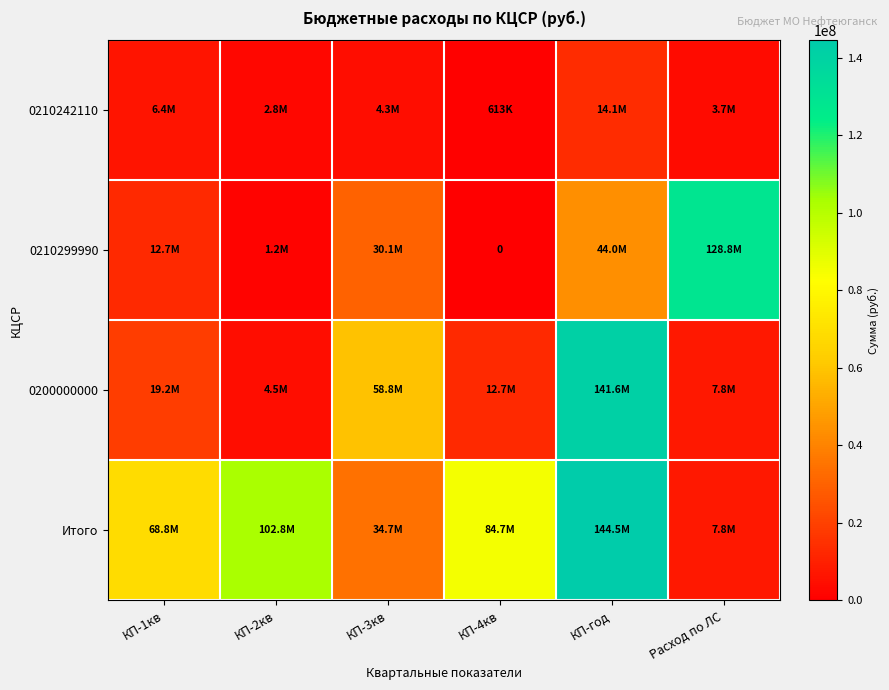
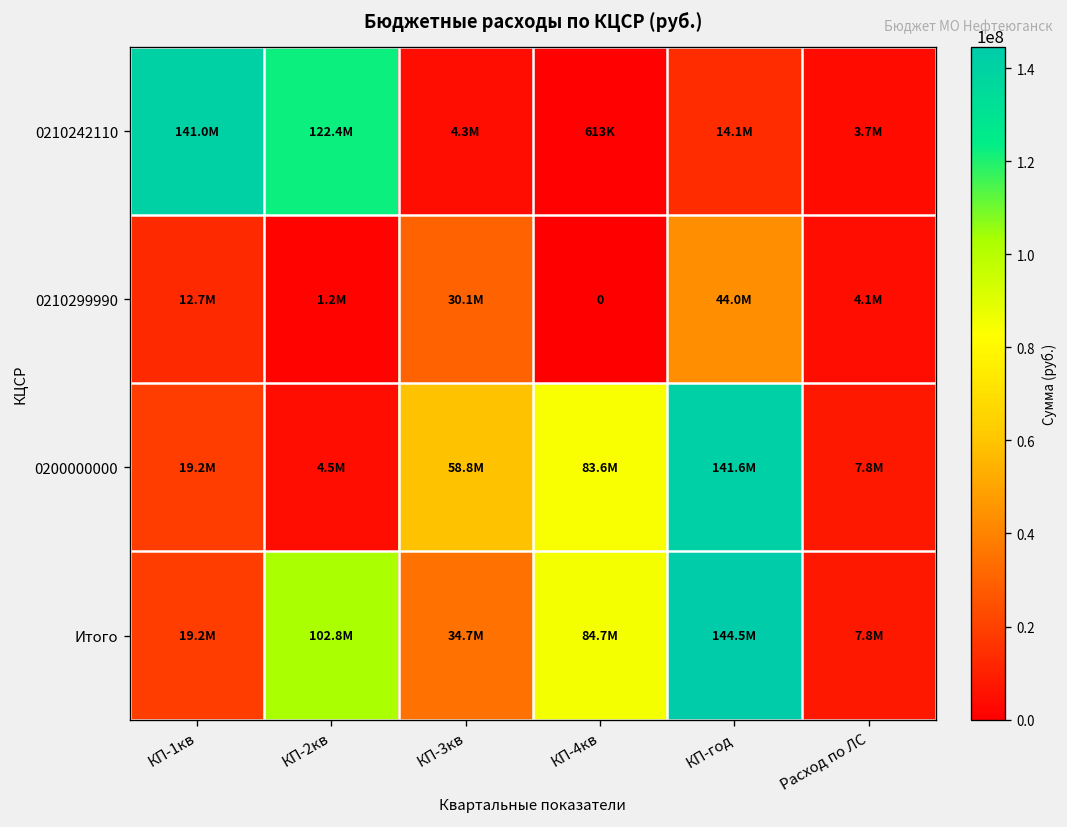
  {
    "0210242110": {
-     "КП-1кв": "6.4M",
-     "КП-2кв": "2.8M",
+     "КП-1кв": "141.0M",
+     "КП-2кв": "122.4M",
      "КП-3кв": "4.3M",
      "КП-4кв": "613K",
      "КП-год": "14.1M",
      "Расход по ЛС": "3.7M"
    },
    "0210299990": {
      "КП-1кв": "12.7M",
      "КП-2кв": "1.2M",
      "КП-3кв": "30.1M",
      "КП-4кв": "0",
      "КП-год": "44.0M",
-     "Расход по ЛС": "128.8M"
+     "Расход по ЛС": "4.1M"
    },
    "0200000000": {
      "КП-1кв": "19.2M",
      "КП-2кв": "4.5M",
      "КП-3кв": "58.8M",
-     "КП-4кв": "12.7M",
+     "КП-4кв": "83.6M",
      "КП-год": "141.6M",
      "Расход по ЛС": "7.8M"
    },
    "Итого": {
-     "КП-1кв": "68.8M",
+     "КП-1кв": "19.2M",
      "КП-2кв": "102.8M",
      "КП-3кв": "34.7M",
      "КП-4кв": "84.7M",
      "КП-год": "144.5M",
      "Расход по ЛС": "7.8M"
    }
  }
